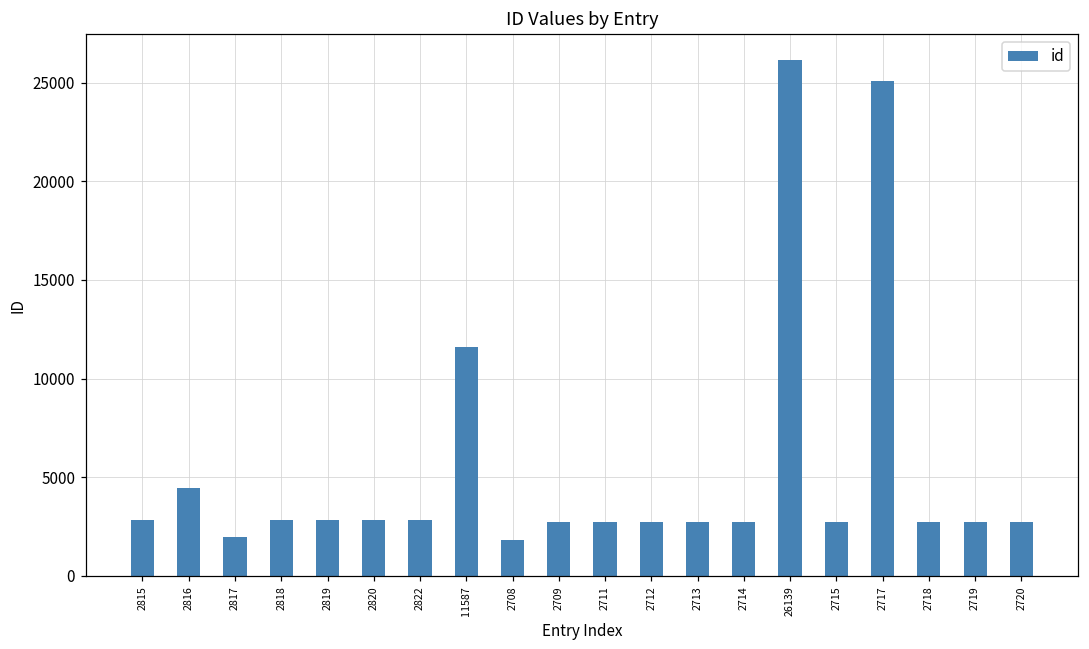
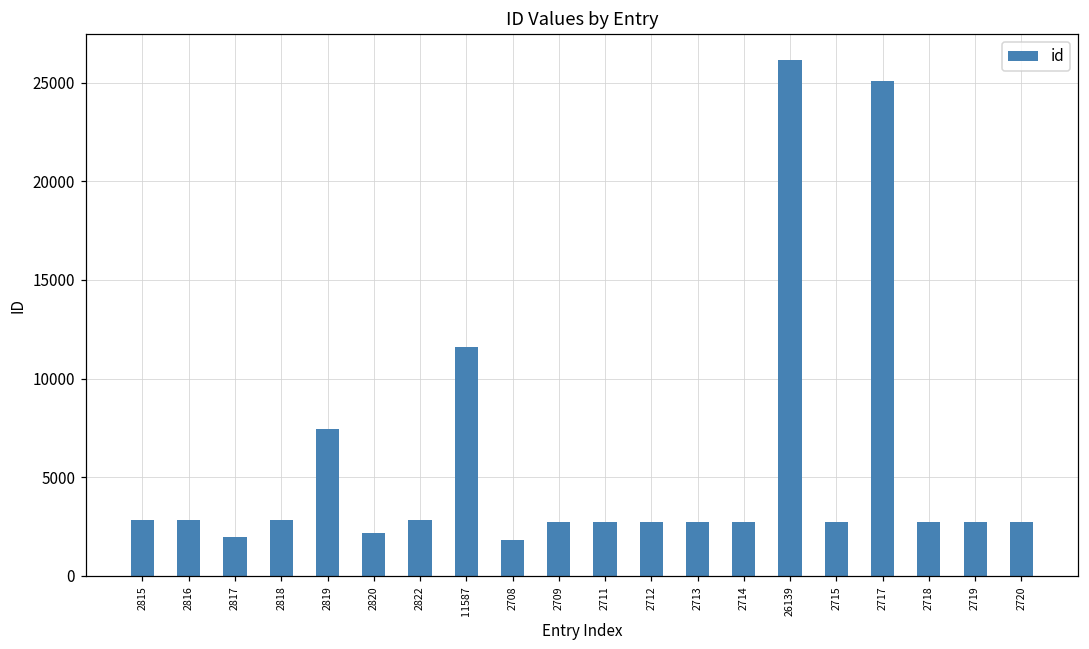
  {
    "2815": 2800,
-   "2816": 4500,
+   "2816": 2800,
    "2817": 2000,
    "2818": 2800,
-   "2819": 2800,
-   "2820": 2800,
+   "2819": 7500,
+   "2820": 2200,
    "2822": 2800,
    "11587": 11600,
    "2708": 1800,
    "2709": 2700,
    "2711": 2700,
    "2712": 2700,
    "2713": 2700,
    "2714": 2700,
    "26139": 26100,
    "2715": 2700,
    "2717": 25100,
    "2718": 2700,
    "2719": 2700,
    "2720": 2700
  }
